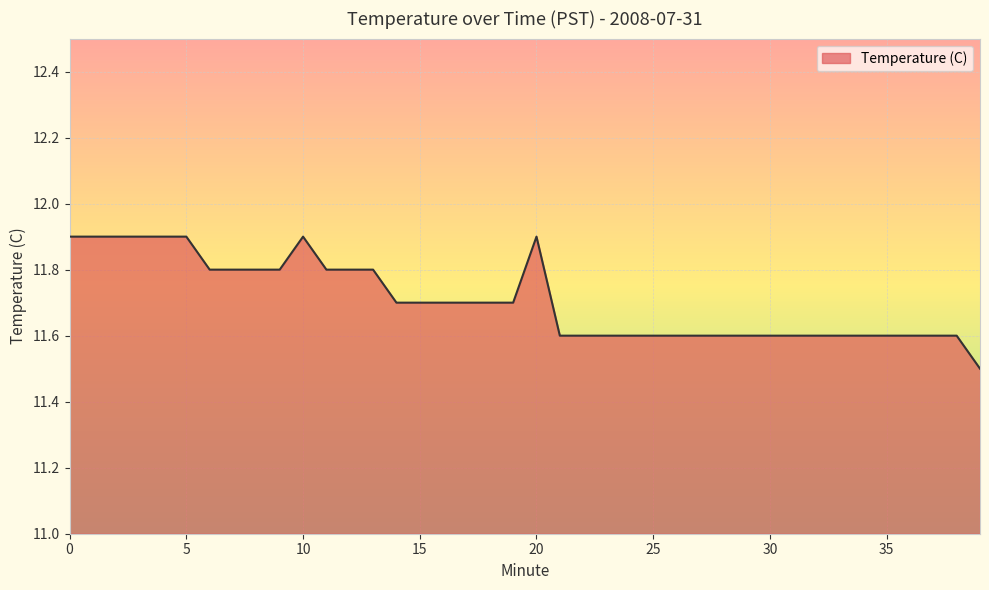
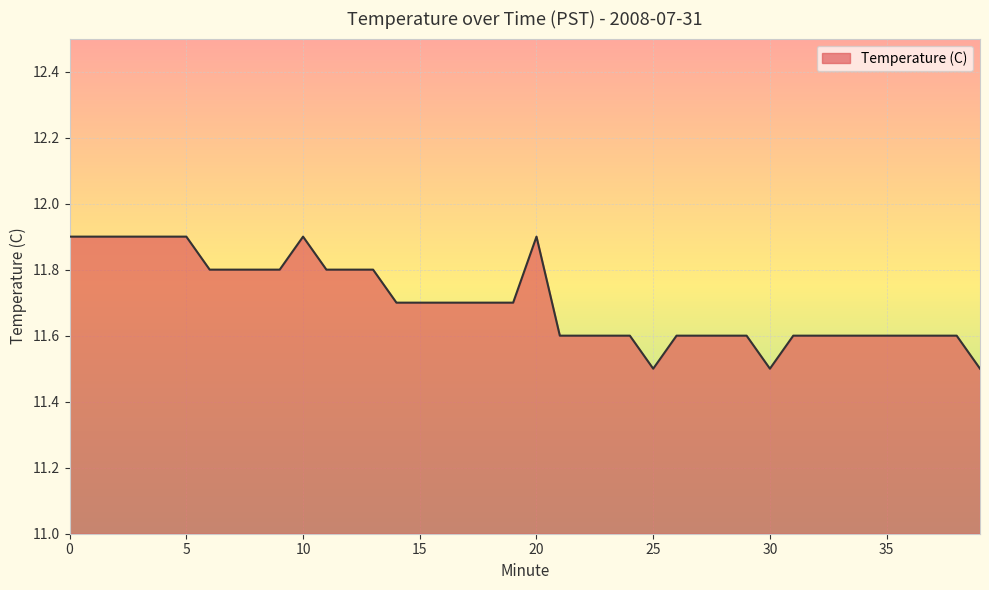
  {
    "0": 11.9,
    "5": 11.9,
    "10": 11.9,
    "15": 11.7,
    "20": 11.9,
-   "25": 11.6,
-   "30": 11.6,
+   "25": 11.5,
+   "30": 11.5,
    "35": 11.6
  }
